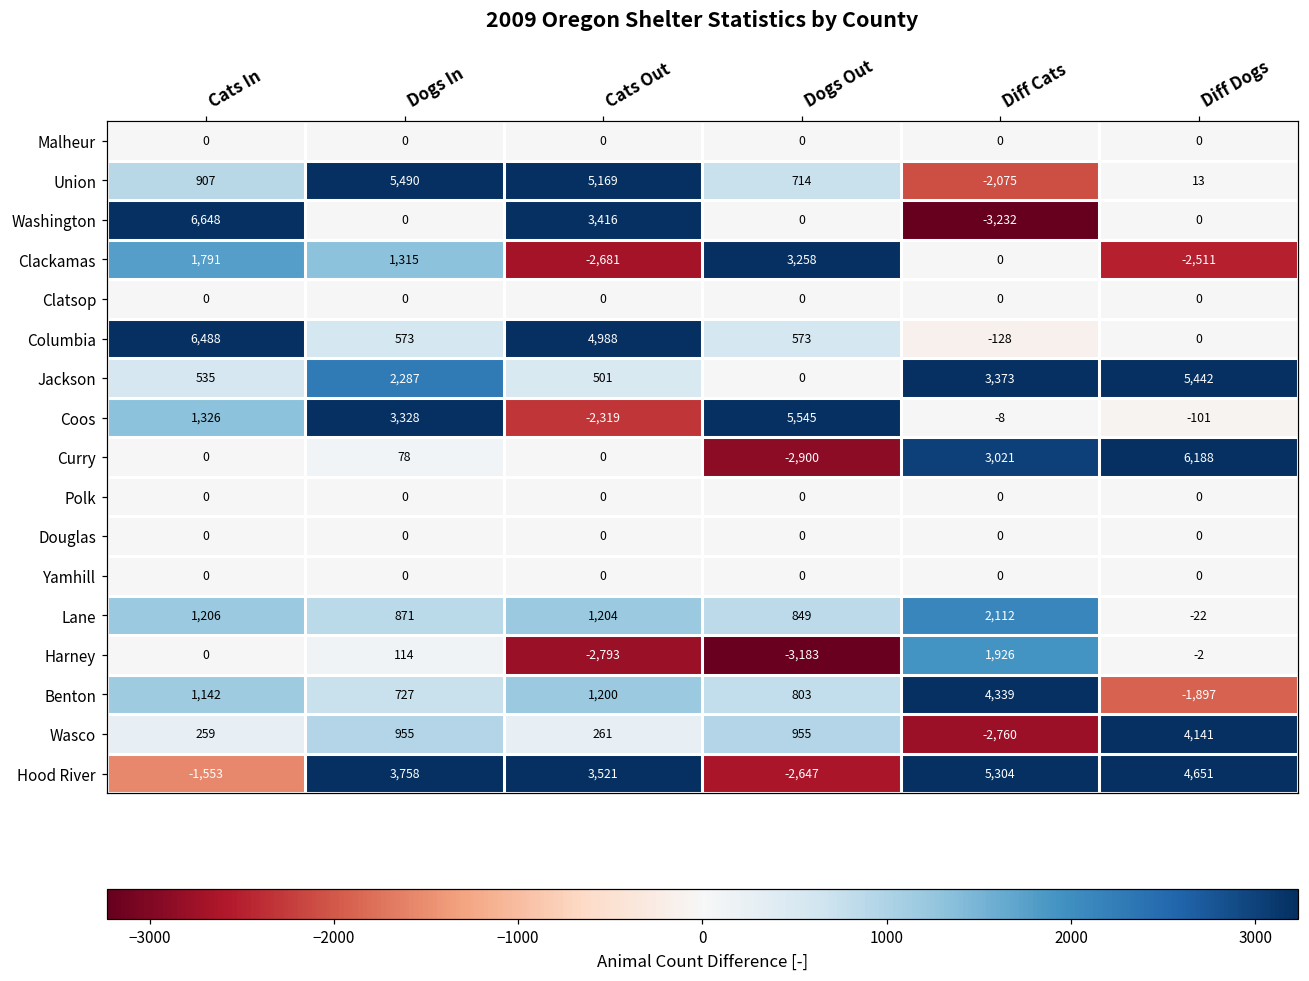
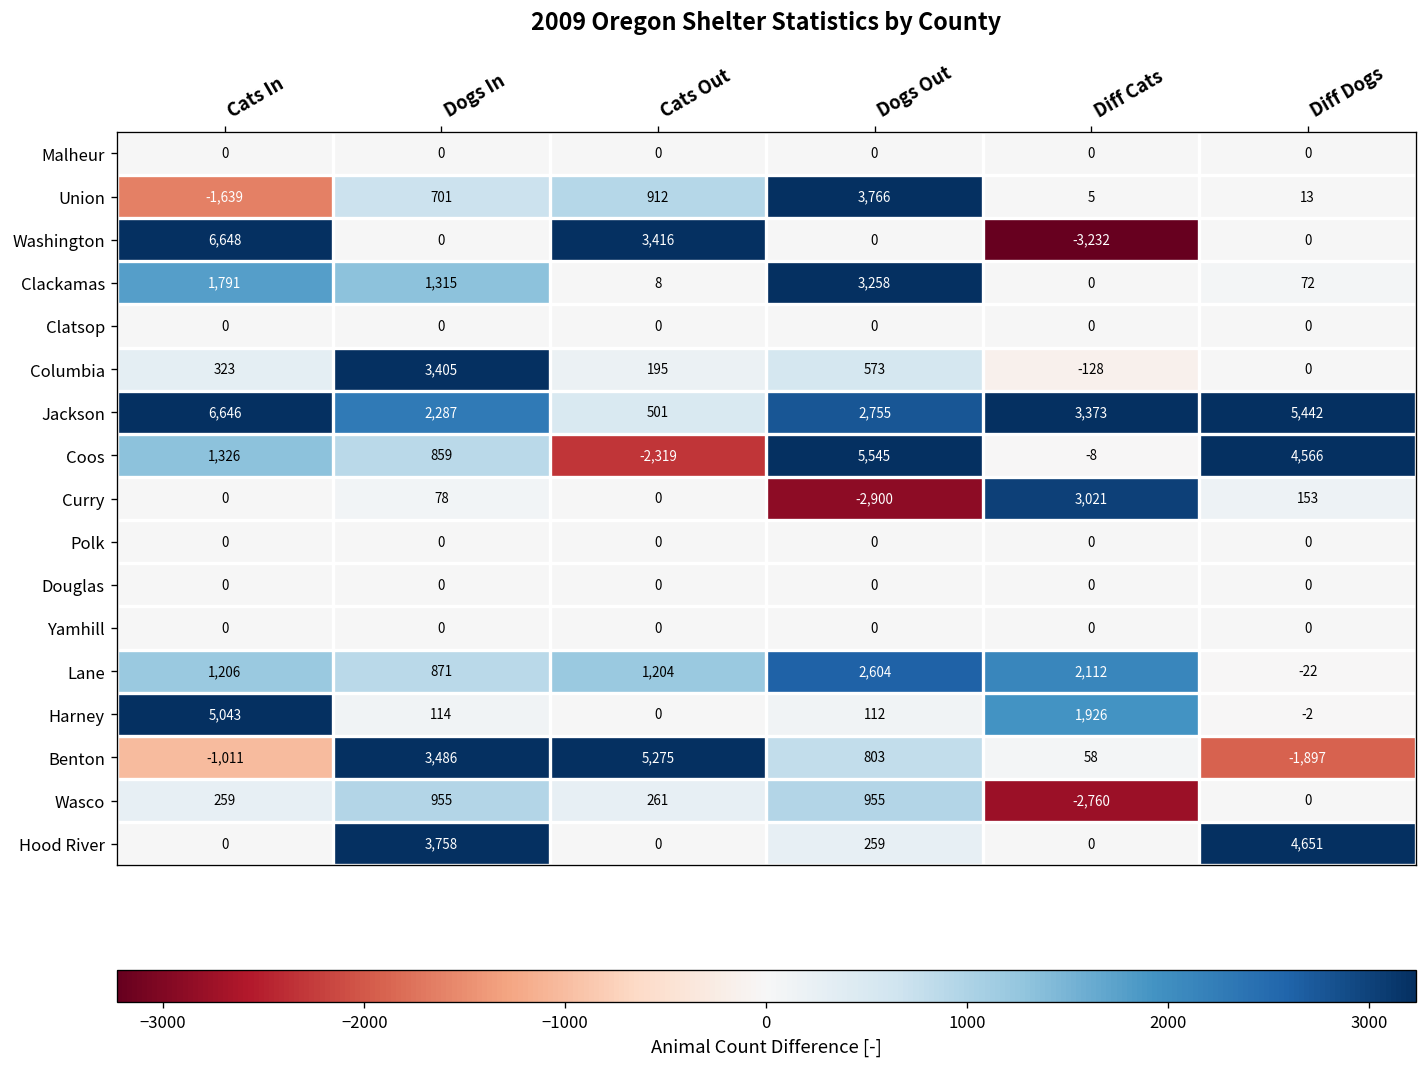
  {
    "Malheur": {
      "Cats In": "0",
      "Dogs In": "0",
      "Cats Out": "0",
      "Dogs Out": "0",
      "Diff Cats": "0",
      "Diff Dogs": "0"
    },
    "Union": {
-     "Cats In": "907",
-     "Dogs In": "5,490",
-     "Cats Out": "5,169",
-     "Dogs Out": "714",
-     "Diff Cats": "-2,075",
+     "Cats In": "-1,639",
+     "Dogs In": "701",
+     "Cats Out": "912",
+     "Dogs Out": "3,766",
+     "Diff Cats": "5",
      "Diff Dogs": "13"
    },
    "Washington": {
      "Cats In": "6,648",
      "Dogs In": "0",
      "Cats Out": "3,416",
      "Dogs Out": "0",
      "Diff Cats": "-3,232",
      "Diff Dogs": "0"
    },
    "Clackamas": {
      "Cats In": "1,791",
      "Dogs In": "1,315",
-     "Cats Out": "-2,681",
+     "Cats Out": "8",
      "Dogs Out": "3,258",
      "Diff Cats": "0",
-     "Diff Dogs": "-2,511"
+     "Diff Dogs": "72"
    },
    "Clatsop": {
      "Cats In": "0",
      "Dogs In": "0",
      "Cats Out": "0",
      "Dogs Out": "0",
      "Diff Cats": "0",
      "Diff Dogs": "0"
    },
    "Columbia": {
-     "Cats In": "6,488",
-     "Dogs In": "573",
-     "Cats Out": "4,988",
+     "Cats In": "323",
+     "Dogs In": "3,405",
+     "Cats Out": "195",
      "Dogs Out": "573",
      "Diff Cats": "-128",
      "Diff Dogs": "0"
    },
    "Jackson": {
-     "Cats In": "535",
+     "Cats In": "6,646",
      "Dogs In": "2,287",
      "Cats Out": "501",
-     "Dogs Out": "0",
+     "Dogs Out": "2,755",
      "Diff Cats": "3,373",
      "Diff Dogs": "5,442"
    },
    "Coos": {
      "Cats In": "1,326",
-     "Dogs In": "3,328",
+     "Dogs In": "859",
      "Cats Out": "-2,319",
      "Dogs Out": "5,545",
      "Diff Cats": "-8",
-     "Diff Dogs": "-101"
+     "Diff Dogs": "4,566"
    },
    "Curry": {
      "Cats In": "0",
      "Dogs In": "78",
      "Cats Out": "0",
      "Dogs Out": "-2,900",
      "Diff Cats": "3,021",
-     "Diff Dogs": "6,188"
+     "Diff Dogs": "153"
    },
    "Polk": {
      "Cats In": "0",
      "Dogs In": "0",
      "Cats Out": "0",
      "Dogs Out": "0",
      "Diff Cats": "0",
      "Diff Dogs": "0"
    },
    "Douglas": {
      "Cats In": "0",
      "Dogs In": "0",
      "Cats Out": "0",
      "Dogs Out": "0",
      "Diff Cats": "0",
      "Diff Dogs": "0"
    },
    "Yamhill": {
      "Cats In": "0",
      "Dogs In": "0",
      "Cats Out": "0",
      "Dogs Out": "0",
      "Diff Cats": "0",
      "Diff Dogs": "0"
    },
    "Lane": {
      "Cats In": "1,206",
      "Dogs In": "871",
      "Cats Out": "1,204",
-     "Dogs Out": "849",
+     "Dogs Out": "2,604",
      "Diff Cats": "2,112",
      "Diff Dogs": "-22"
    },
    "Harney": {
-     "Cats In": "0",
+     "Cats In": "5,043",
      "Dogs In": "114",
-     "Cats Out": "-2,793",
-     "Dogs Out": "-3,183",
+     "Cats Out": "0",
+     "Dogs Out": "112",
      "Diff Cats": "1,926",
      "Diff Dogs": "-2"
    },
    "Benton": {
-     "Cats In": "1,142",
-     "Dogs In": "727",
-     "Cats Out": "1,200",
+     "Cats In": "-1,011",
+     "Dogs In": "3,486",
+     "Cats Out": "5,275",
      "Dogs Out": "803",
-     "Diff Cats": "4,339",
+     "Diff Cats": "58",
      "Diff Dogs": "-1,897"
    },
    "Wasco": {
      "Cats In": "259",
      "Dogs In": "955",
      "Cats Out": "261",
      "Dogs Out": "955",
      "Diff Cats": "-2,760",
-     "Diff Dogs": "4,141"
+     "Diff Dogs": "0"
    },
    "Hood River": {
-     "Cats In": "-1,553",
+     "Cats In": "0",
      "Dogs In": "3,758",
-     "Cats Out": "3,521",
-     "Dogs Out": "-2,647",
-     "Diff Cats": "5,304",
+     "Cats Out": "0",
+     "Dogs Out": "259",
+     "Diff Cats": "0",
      "Diff Dogs": "4,651"
    }
  }
